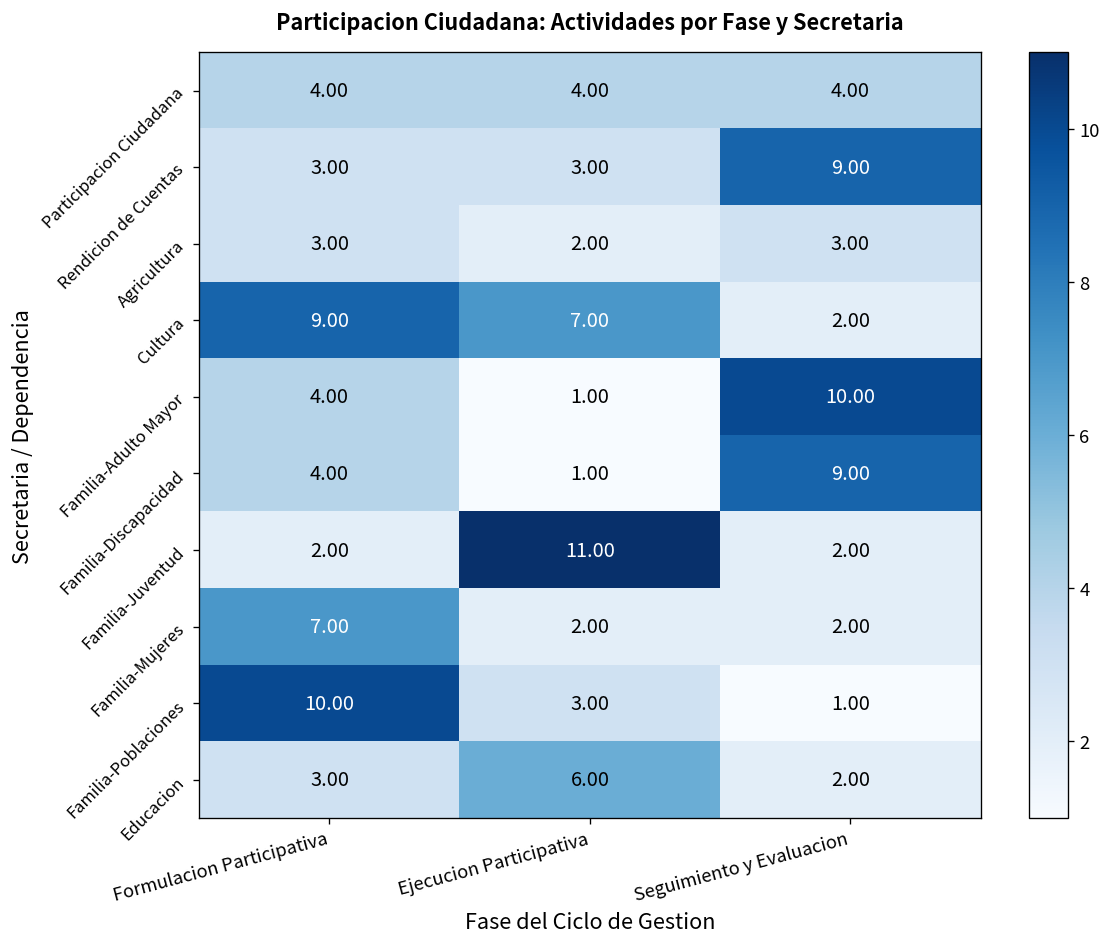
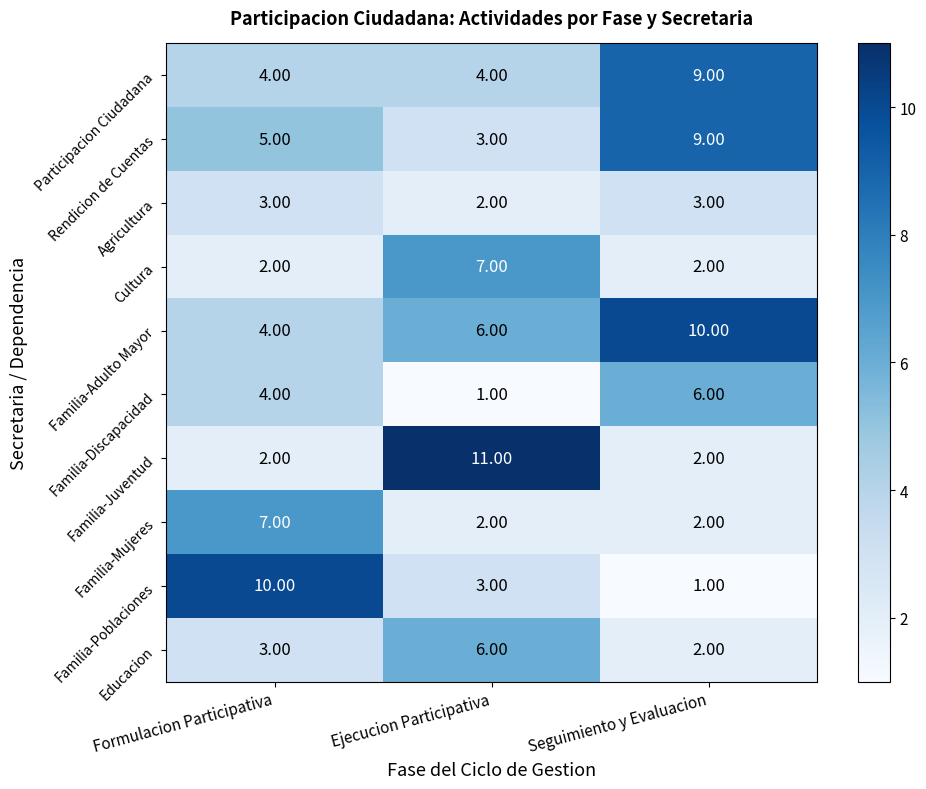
  {
    "Participacion Ciudadana": {
      "Formulacion Participativa": 4.00,
      "Ejecucion Participativa": 4.00,
-     "Seguimiento y Evaluacion": 4.00
+     "Seguimiento y Evaluacion": 9.00
    },
    "Rendicion de Cuentas": {
-     "Formulacion Participativa": 3.00,
+     "Formulacion Participativa": 5.00,
      "Ejecucion Participativa": 3.00,
      "Seguimiento y Evaluacion": 9.00
    },
    "Agricultura": {
      "Formulacion Participativa": 3.00,
      "Ejecucion Participativa": 2.00,
      "Seguimiento y Evaluacion": 3.00
    },
    "Cultura": {
-     "Formulacion Participativa": 9.00,
+     "Formulacion Participativa": 2.00,
      "Ejecucion Participativa": 7.00,
      "Seguimiento y Evaluacion": 2.00
    },
    "Familia-Adulto Mayor": {
      "Formulacion Participativa": 4.00,
-     "Ejecucion Participativa": 1.00,
+     "Ejecucion Participativa": 6.00,
      "Seguimiento y Evaluacion": 10.00
    },
    "Familia-Discapacidad": {
      "Formulacion Participativa": 4.00,
      "Ejecucion Participativa": 1.00,
-     "Seguimiento y Evaluacion": 9.00
+     "Seguimiento y Evaluacion": 6.00
    },
    "Familia-Juventud": {
      "Formulacion Participativa": 2.00,
      "Ejecucion Participativa": 11.00,
      "Seguimiento y Evaluacion": 2.00
    },
    "Familia-Mujeres": {
      "Formulacion Participativa": 7.00,
      "Ejecucion Participativa": 2.00,
      "Seguimiento y Evaluacion": 2.00
    },
    "Familia-Poblaciones": {
      "Formulacion Participativa": 10.00,
      "Ejecucion Participativa": 3.00,
      "Seguimiento y Evaluacion": 1.00
    },
    "Educacion": {
      "Formulacion Participativa": 3.00,
      "Ejecucion Participativa": 6.00,
      "Seguimiento y Evaluacion": 2.00
    }
  }
